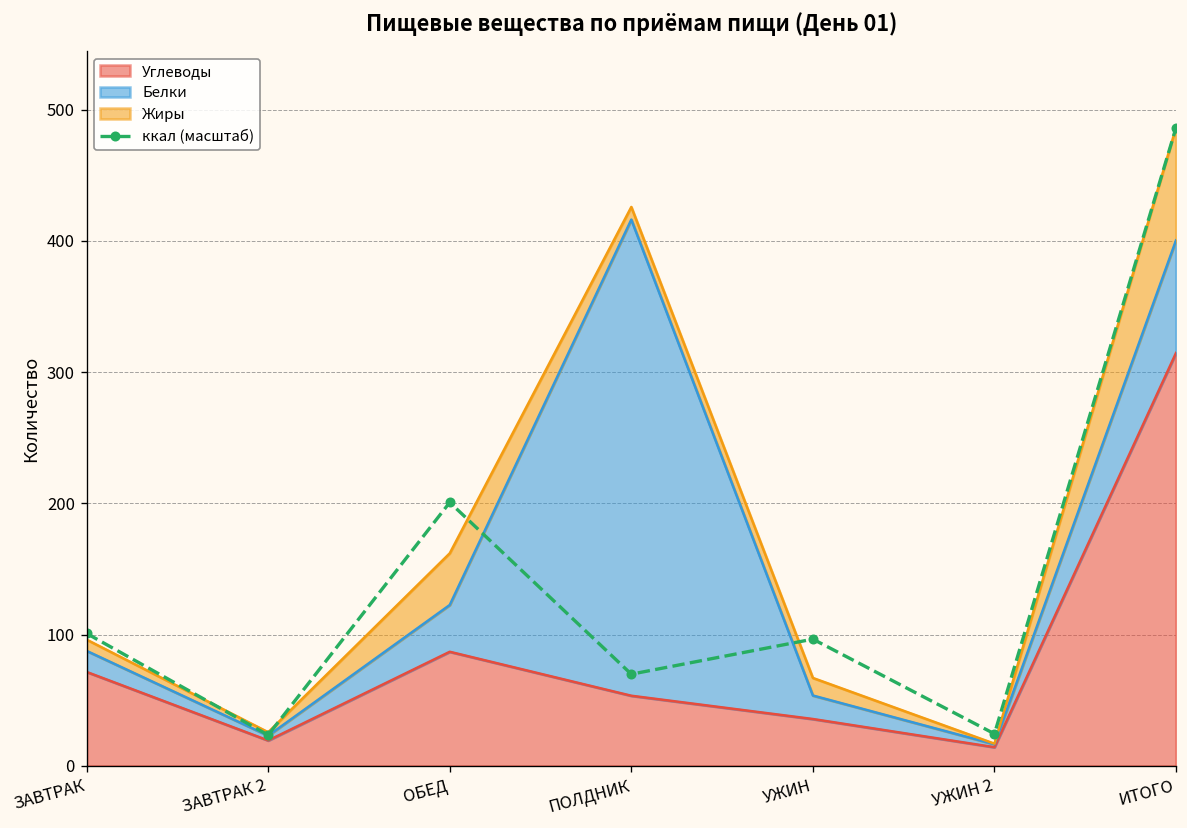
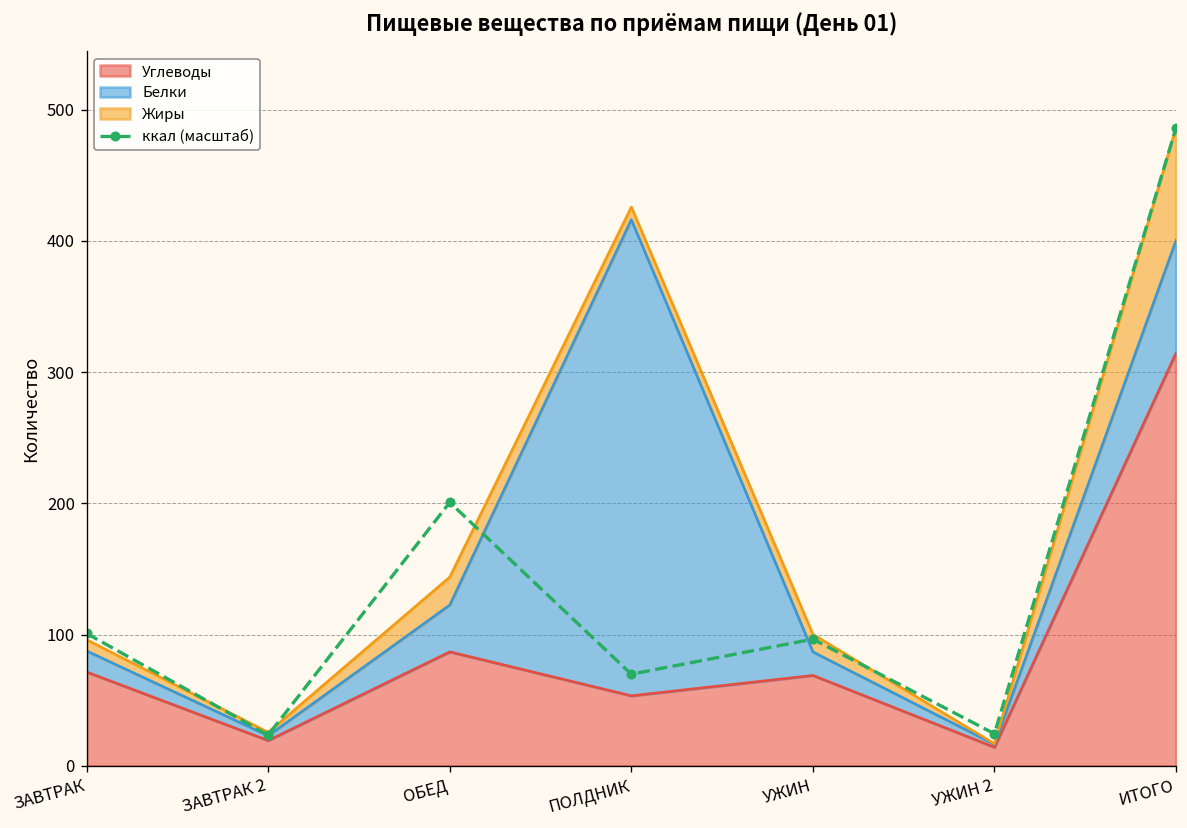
  {
    "Углеводы": {
      "ЗАВТРАК": 72,
      "ЗАВТРАК 2": 19,
      "ОБЕД": 87,
      "ПОЛДНИК": 53,
-     "УЖИН": 36,
+     "УЖИН": 69,
      "ИТОГО": 315
    },
    "Белки": {
      "ЗАВТРАК": 16,
      "ОБЕД": 36,
      "ПОЛДНИК": 363,
      "УЖИН": 18,
      "ИТОГО": 86
    },
    "Жиры": {
      "ЗАВТРАК": 9,
-     "ОБЕД": 39,
+     "ОБЕД": 21,
      "ПОЛДНИК": 10,
      "УЖИН": 13
    },
    "ккал (масштаб)": {
      "ЗАВТРАК": 101,
      "ОБЕД": 201,
      "ПОЛДНИК": 70,
      "УЖИН": 97,
      "УЖИН 2": 24
    }
  }
